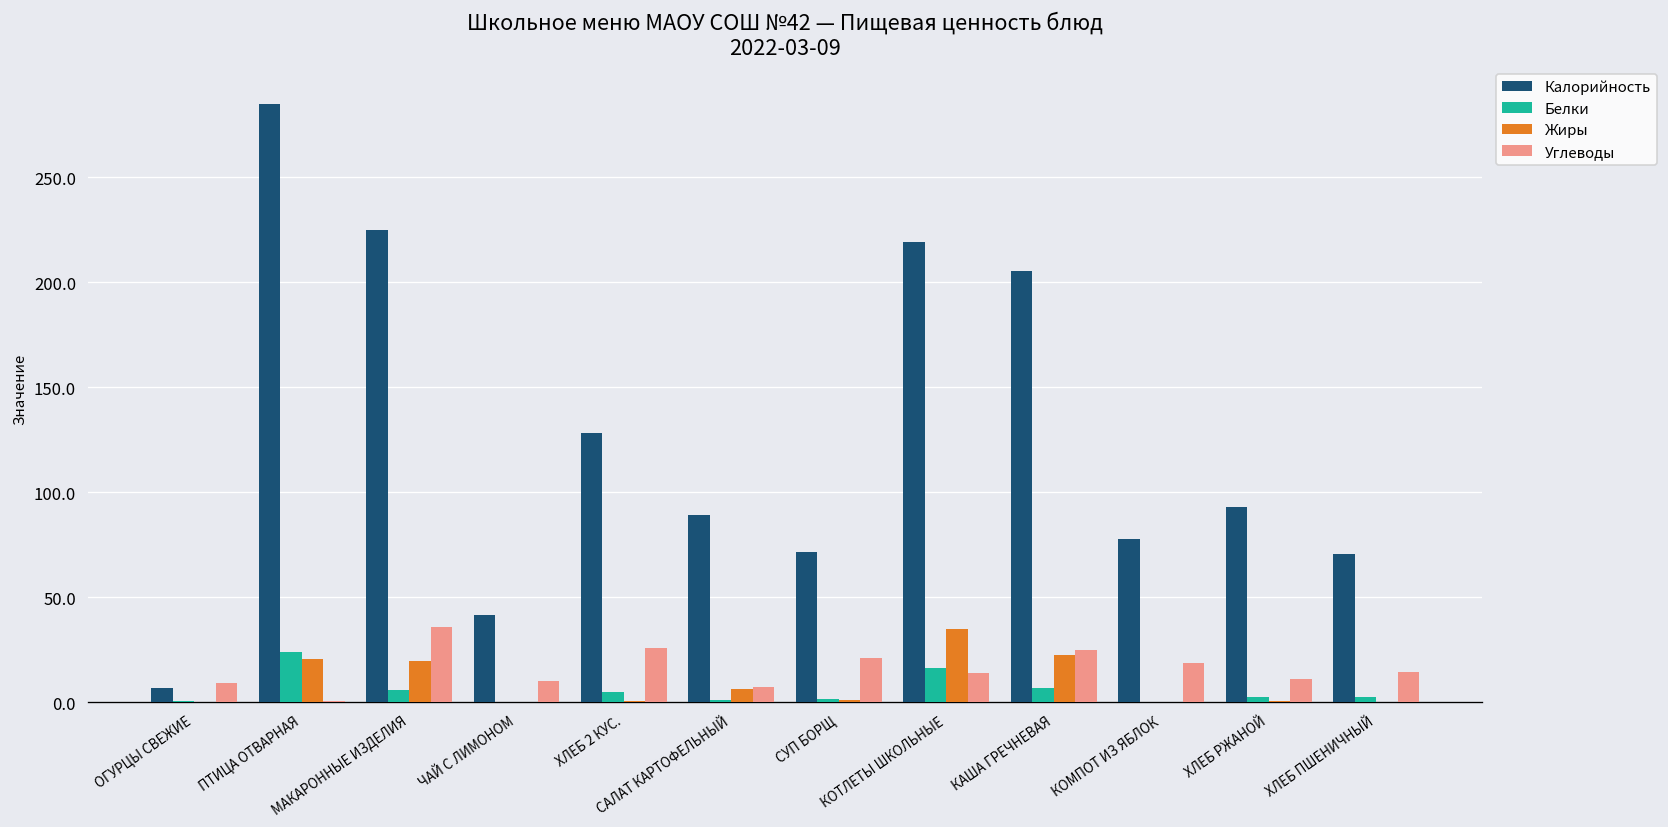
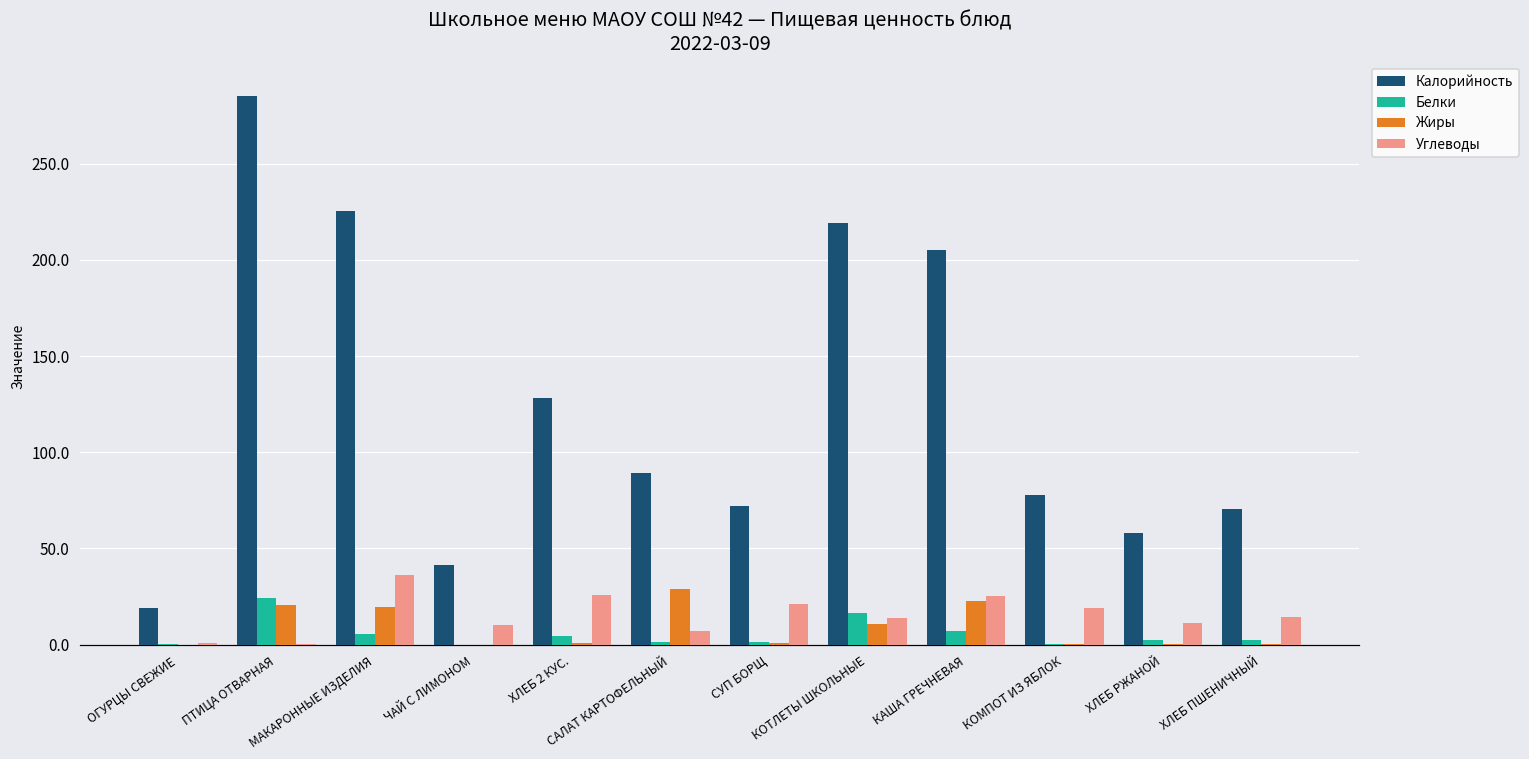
  {
    "Калорийность": {
-     "ОГУРЦЫ СВЕЖИЕ": 7,
+     "ОГУРЦЫ СВЕЖИЕ": 19,
      "ПТИЦА ОТВАРНАЯ": 285,
      "МАКАРОННЫЕ ИЗДЕЛИЯ": 225,
      "ЧАЙ С ЛИМОНОМ": 41,
      "ХЛЕБ 2 КУС.": 128,
      "САЛАТ КАРТОФЕЛЬНЫЙ": 89,
      "СУП БОРЩ": 72,
      "КОТЛЕТЫ ШКОЛЬНЫЕ": 219,
      "КАША ГРЕЧНЕВАЯ": 205,
      "КОМПОТ ИЗ ЯБЛОК": 78,
-     "ХЛЕБ РЖАНОЙ": 93,
+     "ХЛЕБ РЖАНОЙ": 58,
      "ХЛЕБ ПШЕНИЧНЫЙ": 71
    },
    "Белки": {
      "ПТИЦА ОТВАРНАЯ": 24,
      "МАКАРОННЫЕ ИЗДЕЛИЯ": 6,
      "ХЛЕБ 2 КУС.": 5,
      "СУП БОРЩ": 2,
      "КОТЛЕТЫ ШКОЛЬНЫЕ": 17,
      "КАША ГРЕЧНЕВАЯ": 7,
      "ХЛЕБ РЖАНОЙ": 2,
      "ХЛЕБ ПШЕНИЧНЫЙ": 2
    },
    "Жиры": {
      "ПТИЦА ОТВАРНАЯ": 21,
      "МАКАРОННЫЕ ИЗДЕЛИЯ": 20,
-     "САЛАТ КАРТОФЕЛЬНЫЙ": 6,
-     "КОТЛЕТЫ ШКОЛЬНЫЕ": 35,
+     "САЛАТ КАРТОФЕЛЬНЫЙ": 29,
+     "КОТЛЕТЫ ШКОЛЬНЫЕ": 11,
      "КАША ГРЕЧНЕВАЯ": 23
    },
    "Углеводы": {
-     "ОГУРЦЫ СВЕЖИЕ": 9,
+     "ОГУРЦЫ СВЕЖИЕ": 1,
      "МАКАРОННЫЕ ИЗДЕЛИЯ": 36,
      "ЧАЙ С ЛИМОНОМ": 10,
      "ХЛЕБ 2 КУС.": 26,
      "САЛАТ КАРТОФЕЛЬНЫЙ": 7,
      "СУП БОРЩ": 21,
      "КОТЛЕТЫ ШКОЛЬНЫЕ": 14,
      "КАША ГРЕЧНЕВАЯ": 25,
      "КОМПОТ ИЗ ЯБЛОК": 19,
      "ХЛЕБ РЖАНОЙ": 11,
      "ХЛЕБ ПШЕНИЧНЫЙ": 14
    }
  }
